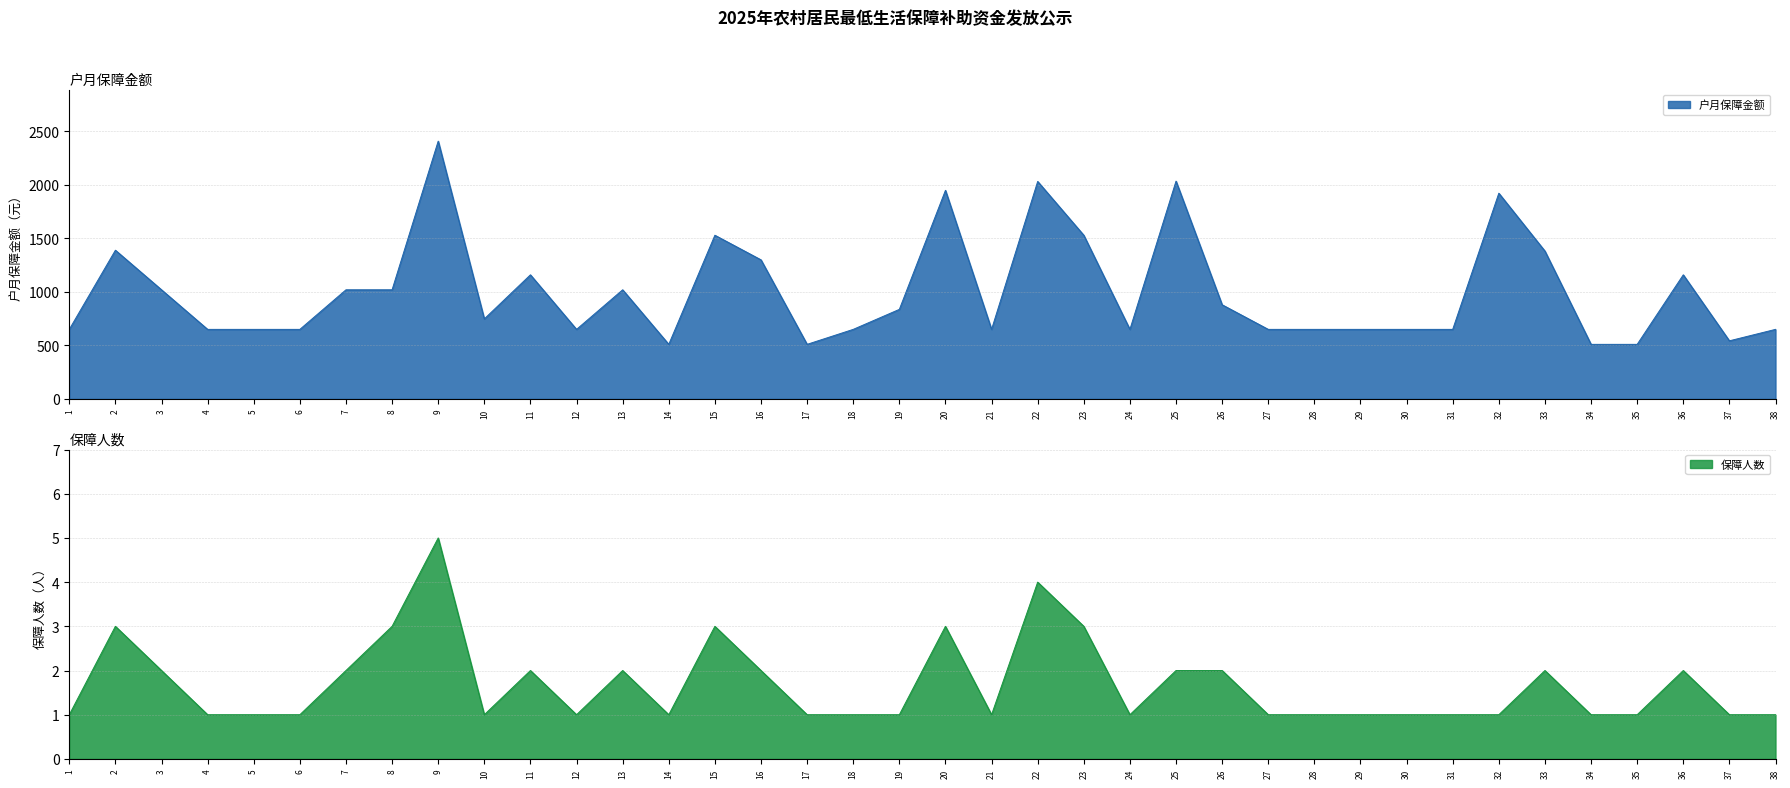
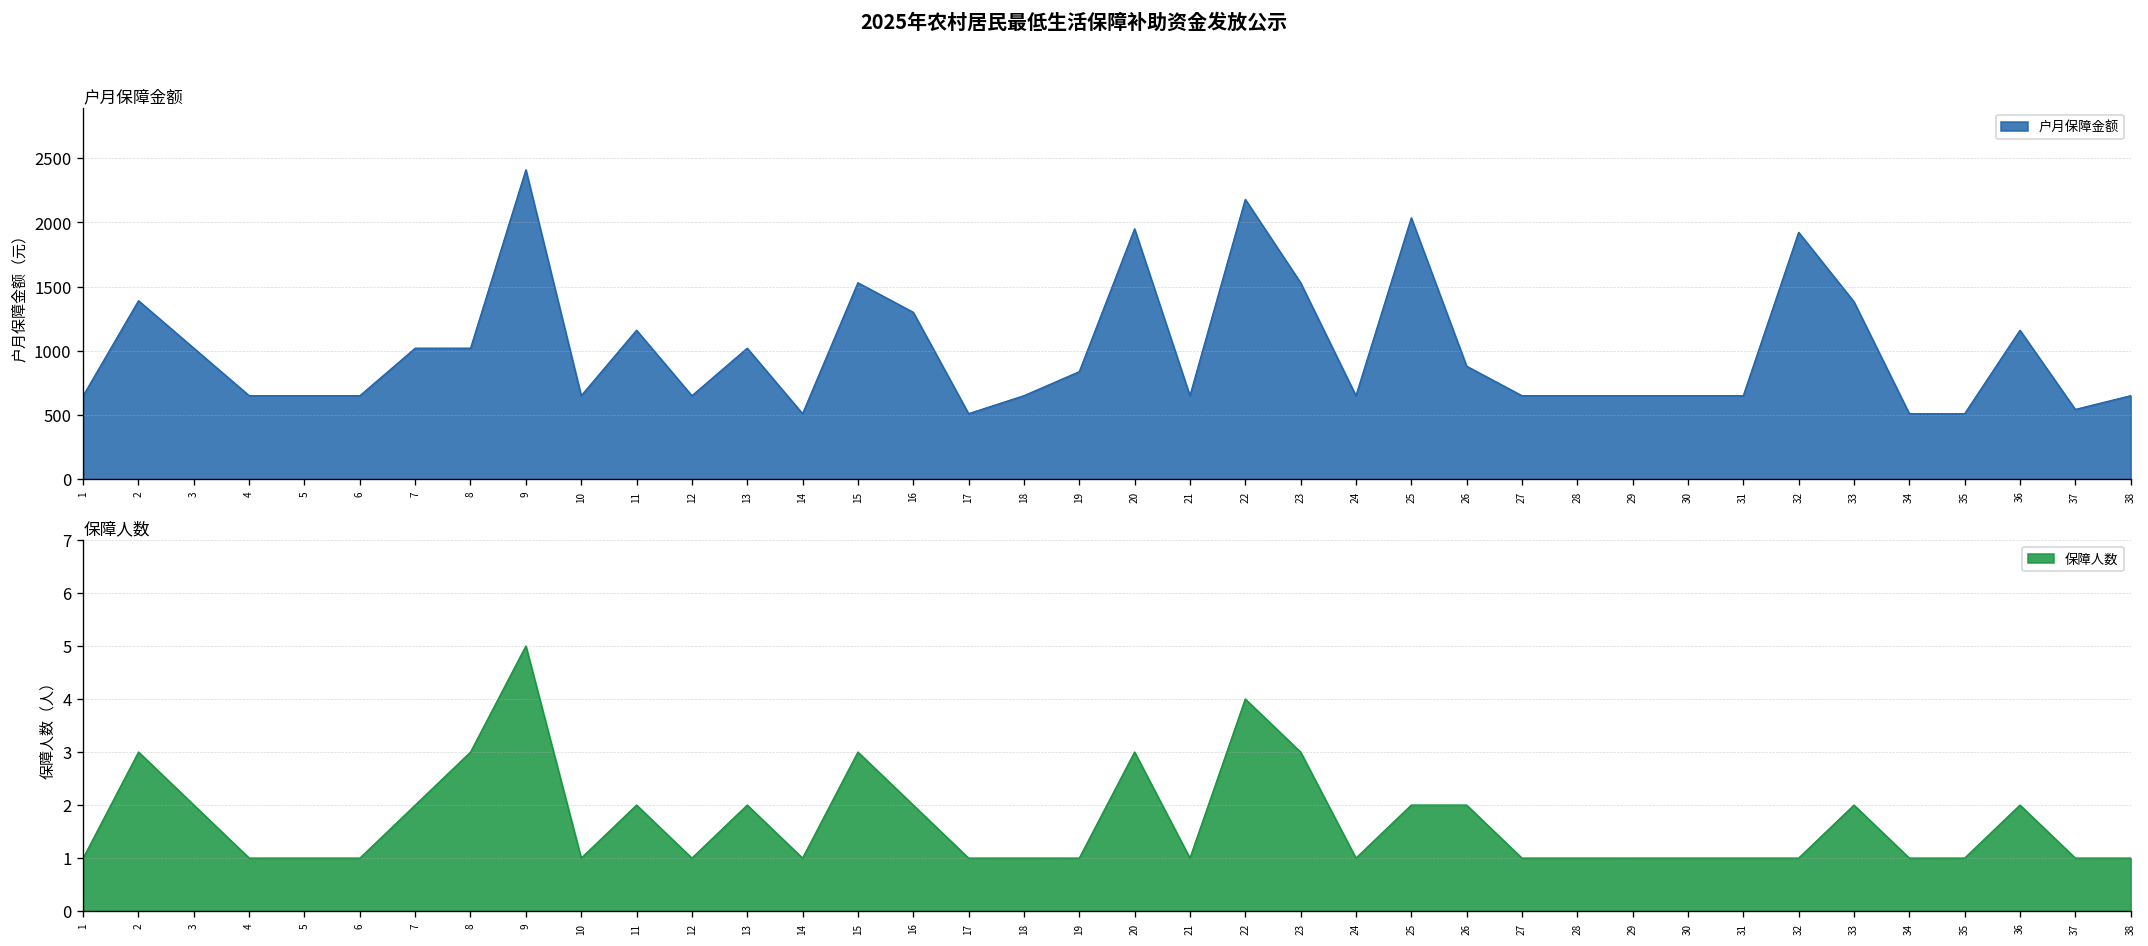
  {
    "户月保障金额": {
      "1": 650,
      "2": 1390,
      "3": 1020,
      "4": 650,
      "5": 650,
      "6": 650,
      "7": 1020,
      "8": 1020,
      "9": 2410,
-     "10": 750,
+     "10": 650,
      "11": 1160,
      "12": 650,
      "13": 1020,
      "14": 510,
      "15": 1530,
      "16": 1300,
      "17": 510,
      "18": 650,
      "19": 840,
      "20": 1950,
      "21": 650,
-     "22": 2030,
+     "22": 2180,
      "23": 1530,
      "24": 650,
      "25": 2040,
      "26": 880,
      "27": 650,
      "28": 650,
      "29": 650,
      "30": 650,
      "31": 650,
      "32": 1920,
      "33": 1380,
      "34": 510,
      "35": 510,
      "36": 1160,
      "37": 540,
      "38": 650
    },
    "保障人数": {
      "1": 1.0,
      "2": 3.0,
      "3": 2.0,
      "4": 1.0,
      "5": 1.0,
      "6": 1.0,
      "7": 2.0,
      "8": 3.0,
      "9": 5.0,
      "10": 1.0,
      "11": 2.0,
      "12": 1.0,
      "13": 2.0,
      "14": 1.0,
      "15": 3.0,
      "16": 2.0,
      "17": 1.0,
      "18": 1.0,
      "19": 1.0,
      "20": 3.0,
      "21": 1.0,
      "22": 4.0,
      "23": 3.0,
      "24": 1.0,
      "25": 2.0,
      "26": 2.0,
      "27": 1.0,
      "28": 1.0,
      "29": 1.0,
      "30": 1.0,
      "31": 1.0,
      "32": 1.0,
      "33": 2.0,
      "34": 1.0,
      "35": 1.0,
      "36": 2.0,
      "37": 1.0,
      "38": 1.0
    }
  }
